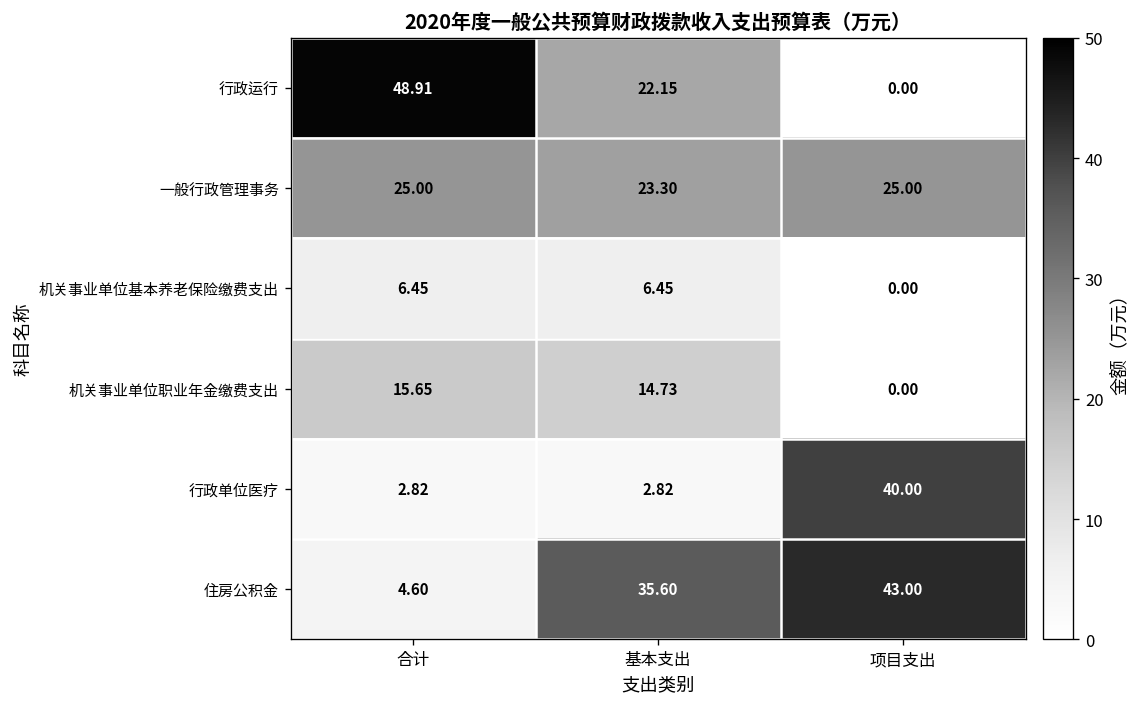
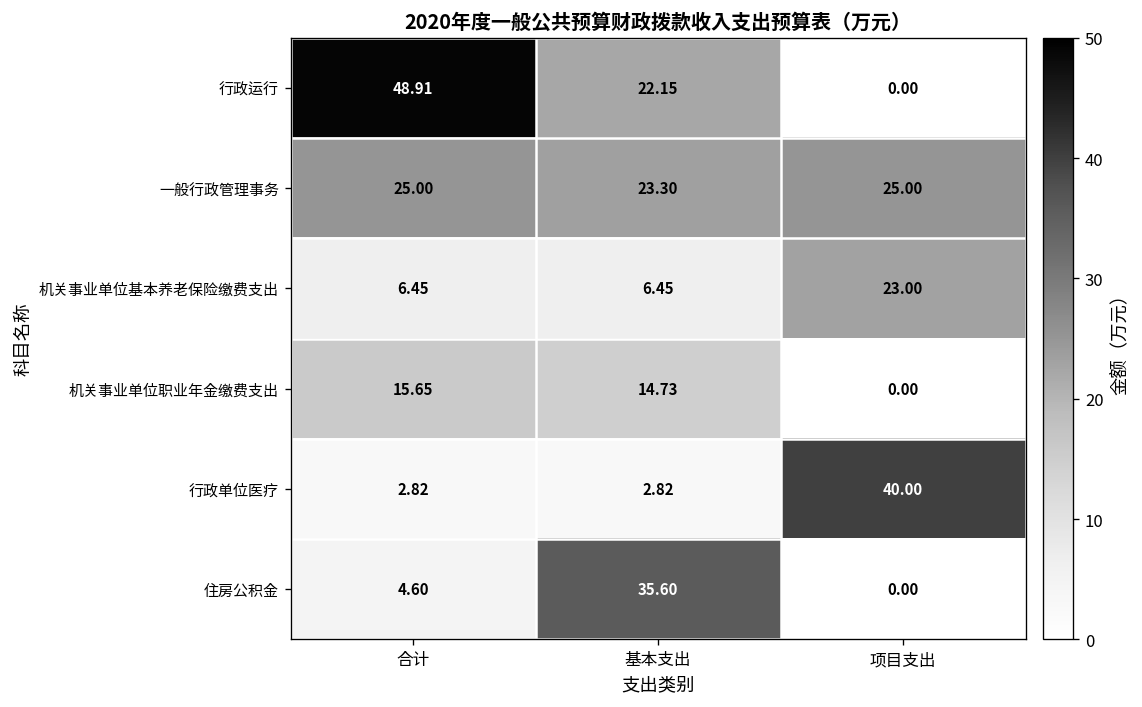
  {
    "行政运行": {
      "合计": 48.91,
      "基本支出": 22.15,
      "项目支出": 0.00
    },
    "一般行政管理事务": {
      "合计": 25.00,
      "基本支出": 23.30,
      "项目支出": 25.00
    },
    "机关事业单位基本养老保险缴费支出": {
      "合计": 6.45,
      "基本支出": 6.45,
-     "项目支出": 0.00
+     "项目支出": 23.00
    },
    "机关事业单位职业年金缴费支出": {
      "合计": 15.65,
      "基本支出": 14.73,
      "项目支出": 0.00
    },
    "行政单位医疗": {
      "合计": 2.82,
      "基本支出": 2.82,
      "项目支出": 40.00
    },
    "住房公积金": {
      "合计": 4.60,
      "基本支出": 35.60,
-     "项目支出": 43.00
+     "项目支出": 0.00
    }
  }
